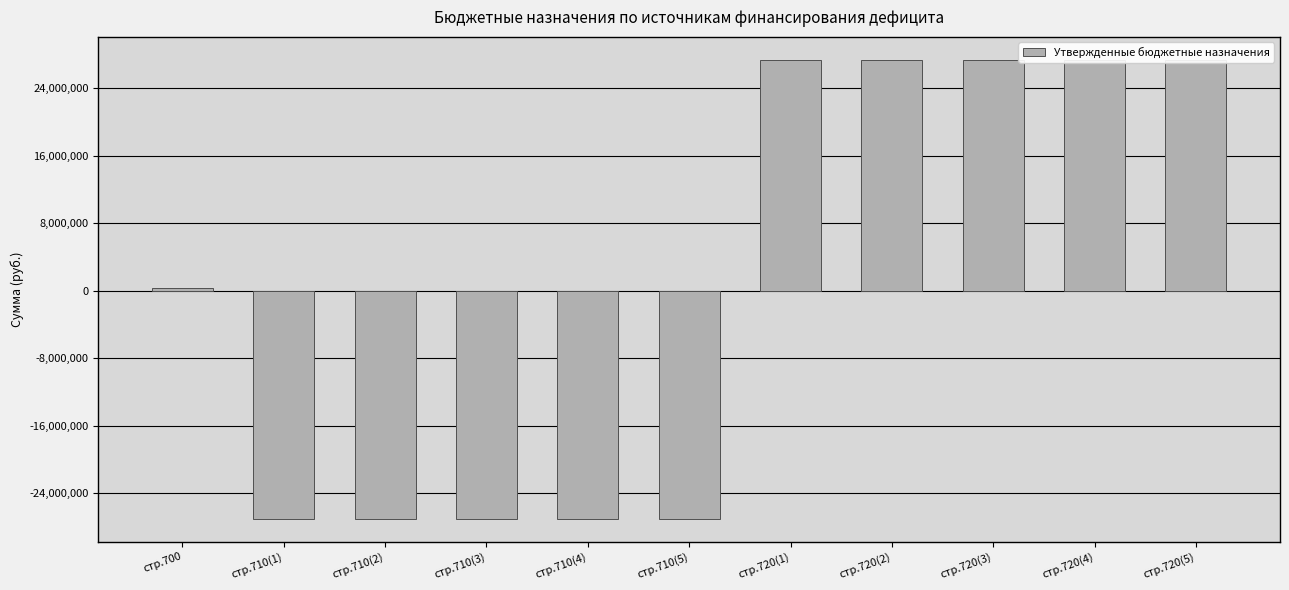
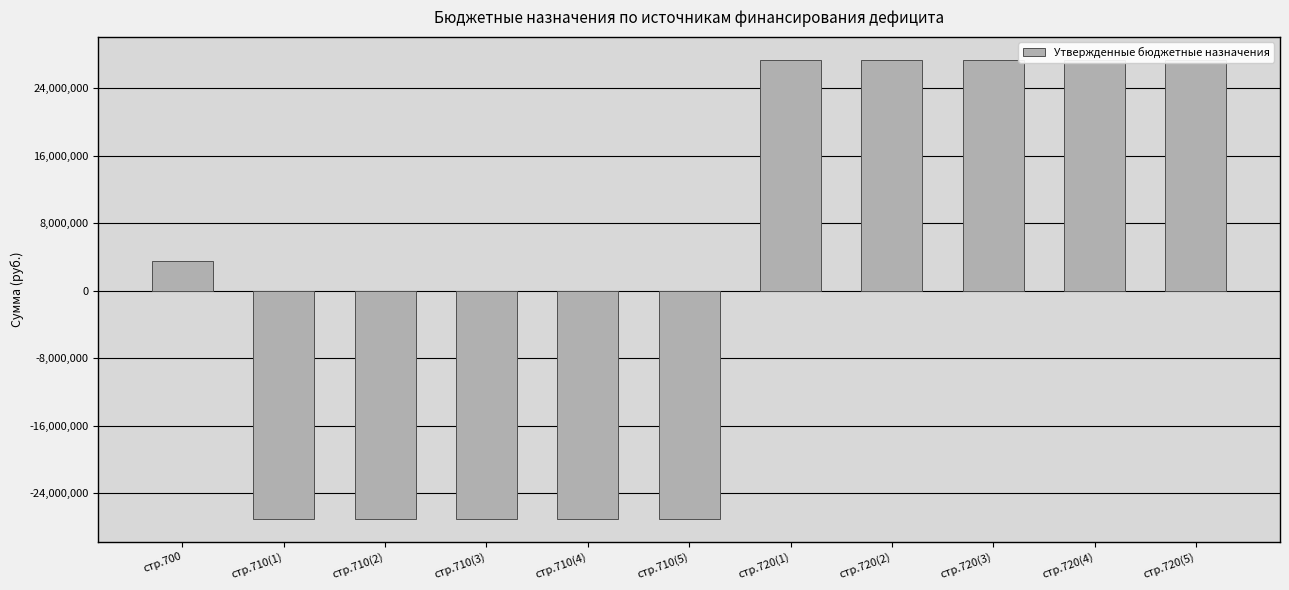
  {
-   "стр.700": "0",
+   "стр.700": "3,000,000",
    "стр.710(1)": "-27,000,000",
    "стр.710(2)": "-27,000,000",
    "стр.710(3)": "-27,000,000",
    "стр.710(4)": "-27,000,000",
    "стр.710(5)": "-27,000,000",
    "стр.720(1)": "27,000,000",
    "стр.720(2)": "27,000,000",
    "стр.720(3)": "27,000,000"
  }
